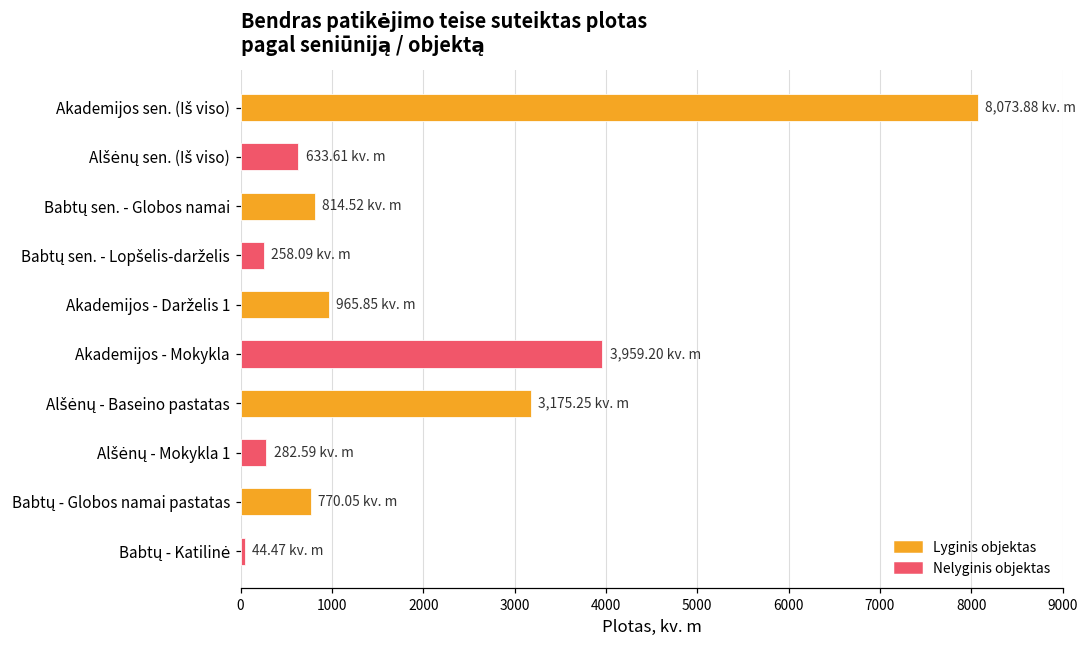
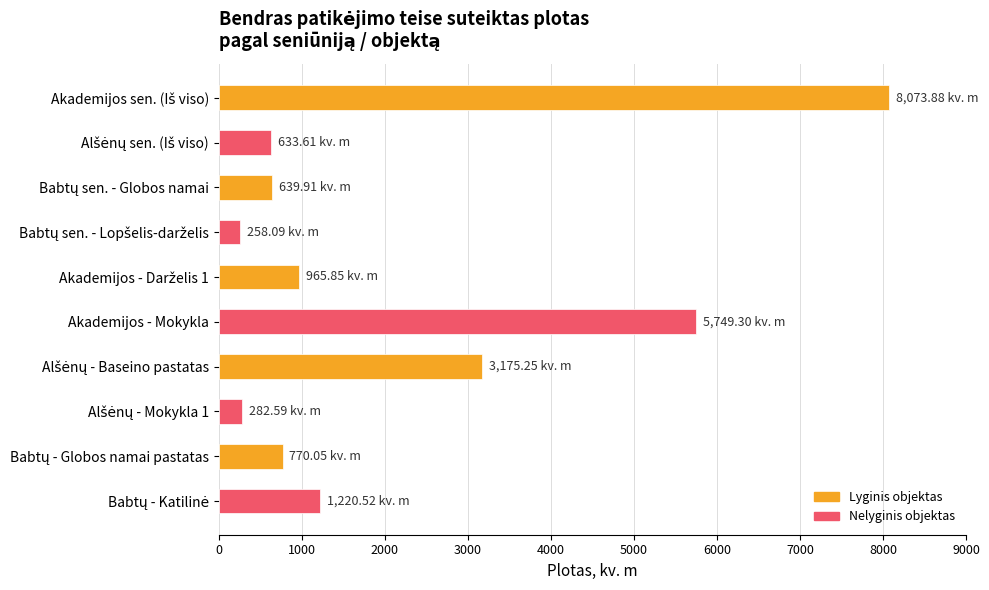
  {
    "Akademijos sen. (Iš viso)": "8,073.88",
    "Alšėnų sen. (Iš viso)": "633.61",
-   "Babtų sen. - Globos namai": "814.52",
+   "Babtų sen. - Globos namai": "639.91",
    "Babtų sen. - Lopšelis-darželis": "258.09",
    "Akademijos - Darželis 1": "965.85",
-   "Akademijos - Mokykla": "3,959.20",
+   "Akademijos - Mokykla": "5,749.30",
    "Alšėnų - Baseino pastatas": "3,175.25",
    "Alšėnų - Mokykla 1": "282.59",
    "Babtų - Globos namai pastatas": "770.05",
-   "Babtų - Katilinė": "44.47"
+   "Babtų - Katilinė": "1,220.52"
  }
